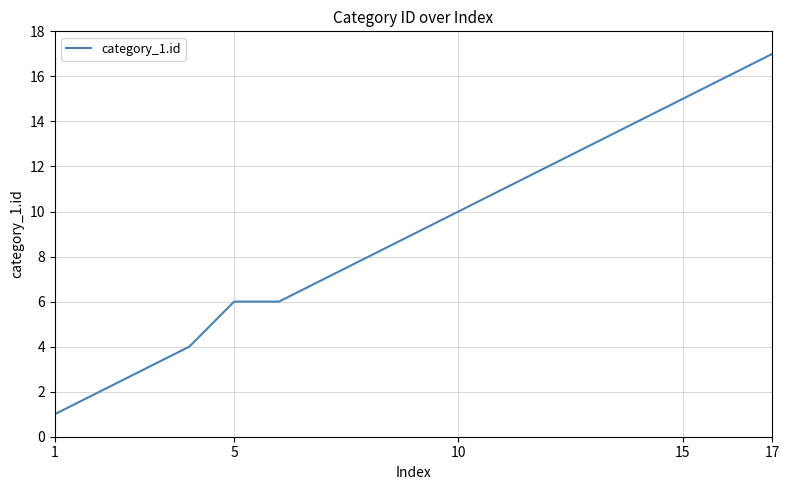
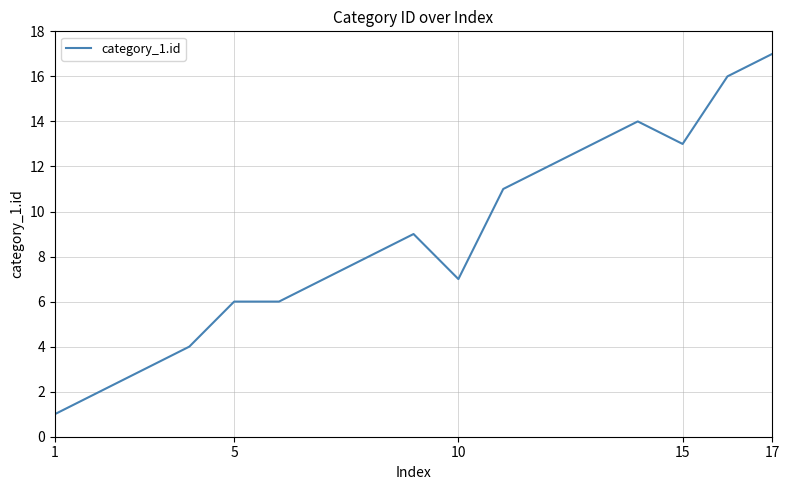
  {
    "1": 1,
    "5": 6,
-   "10": 10,
-   "15": 15,
+   "10": 7,
+   "15": 13,
    "17": 17
  }
